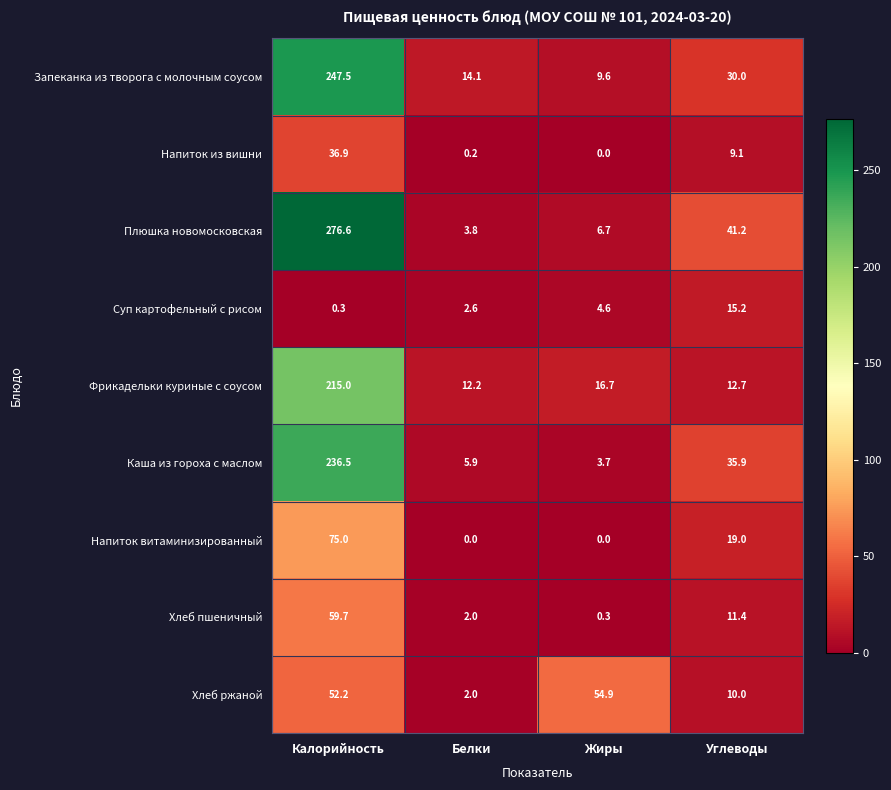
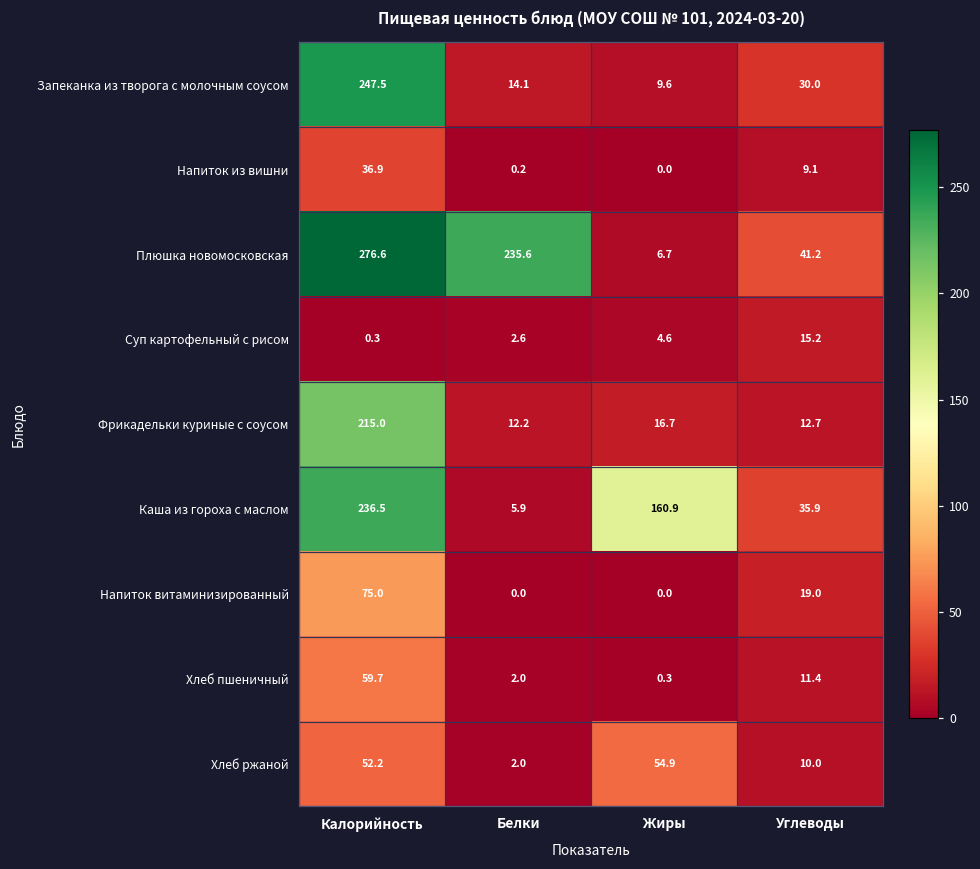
  {
    "Запеканка из творога с молочным соусом": {
      "Калорийность": 247.5,
      "Белки": 14.1,
      "Жиры": 9.6,
      "Углеводы": 30.0
    },
    "Напиток из вишни": {
      "Калорийность": 36.9,
      "Белки": 0.2,
      "Жиры": 0.0,
      "Углеводы": 9.1
    },
    "Плюшка новомосковская": {
      "Калорийность": 276.6,
-     "Белки": 3.8,
+     "Белки": 235.6,
      "Жиры": 6.7,
      "Углеводы": 41.2
    },
    "Суп картофельный с рисом": {
      "Калорийность": 0.3,
      "Белки": 2.6,
      "Жиры": 4.6,
      "Углеводы": 15.2
    },
    "Фрикадельки куриные с соусом": {
      "Калорийность": 215.0,
      "Белки": 12.2,
      "Жиры": 16.7,
      "Углеводы": 12.7
    },
    "Каша из гороха с маслом": {
      "Калорийность": 236.5,
      "Белки": 5.9,
-     "Жиры": 3.7,
+     "Жиры": 160.9,
      "Углеводы": 35.9
    },
    "Напиток витаминизированный": {
      "Калорийность": 75.0,
      "Белки": 0.0,
      "Жиры": 0.0,
      "Углеводы": 19.0
    },
    "Хлеб пшеничный": {
      "Калорийность": 59.7,
      "Белки": 2.0,
      "Жиры": 0.3,
      "Углеводы": 11.4
    },
    "Хлеб ржаной": {
      "Калорийность": 52.2,
      "Белки": 2.0,
      "Жиры": 54.9,
      "Углеводы": 10.0
    }
  }
